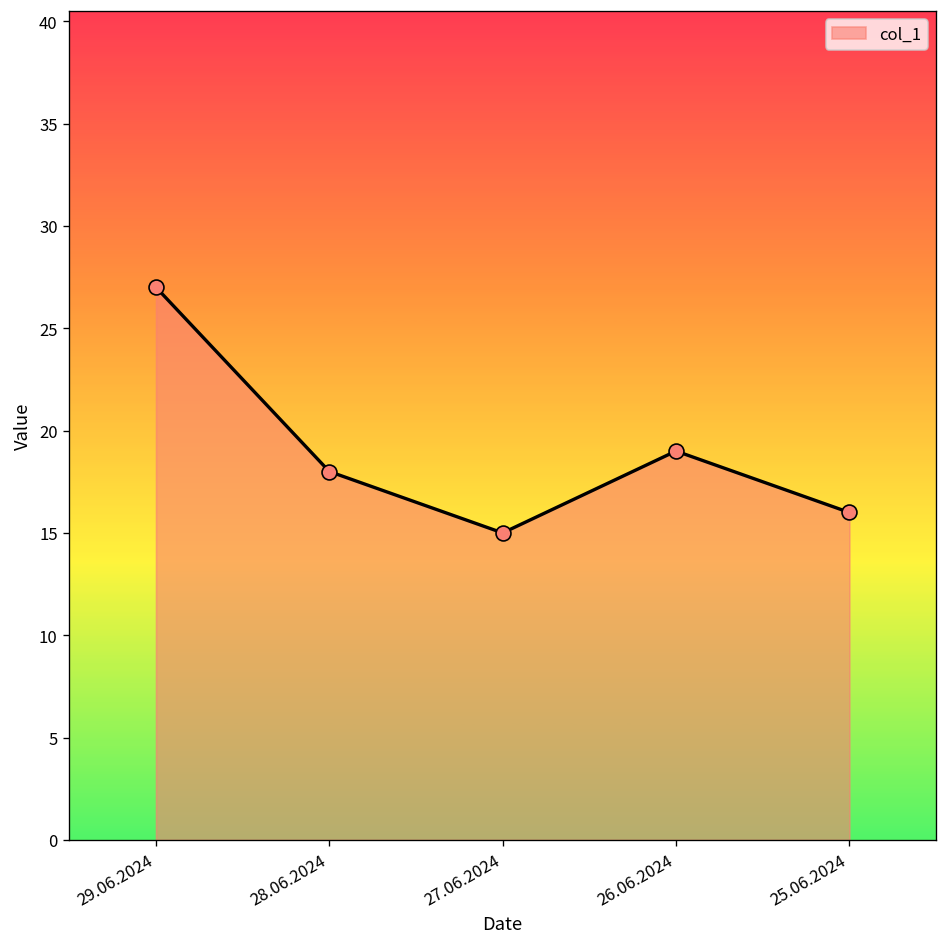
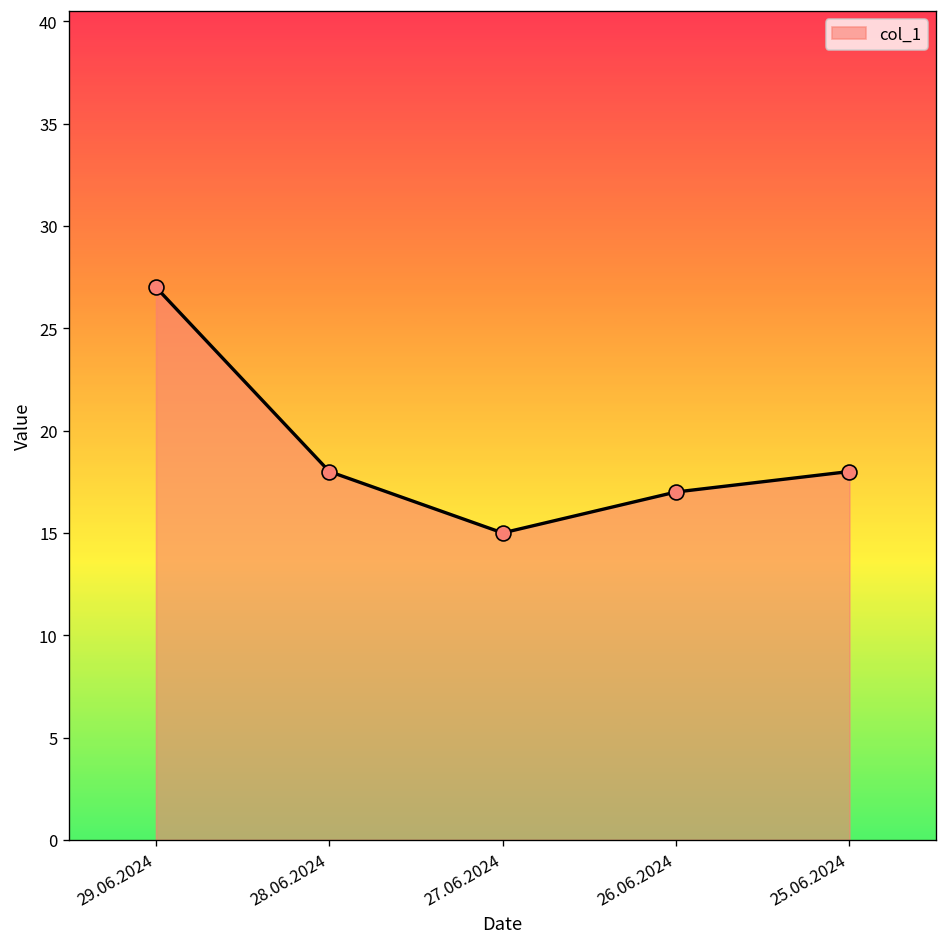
  {
    "29.06.2024": 27,
    "28.06.2024": 18,
    "27.06.2024": 15,
-   "26.06.2024": 19,
-   "25.06.2024": 16
+   "26.06.2024": 17,
+   "25.06.2024": 18
  }
